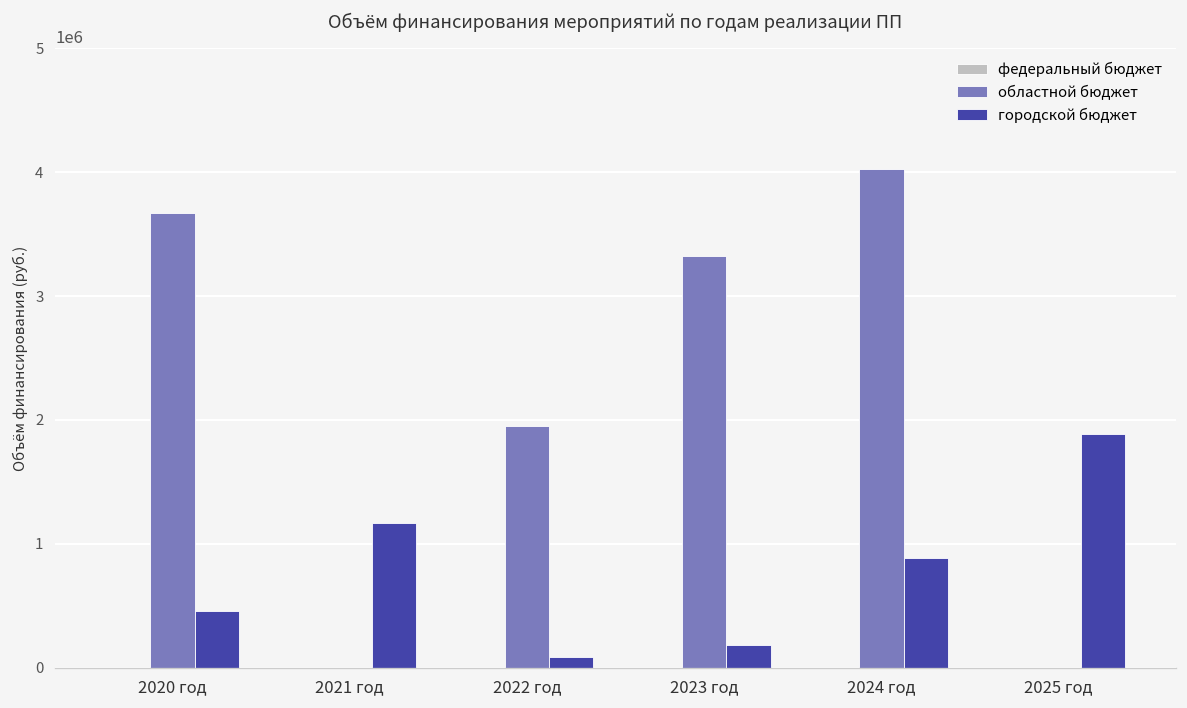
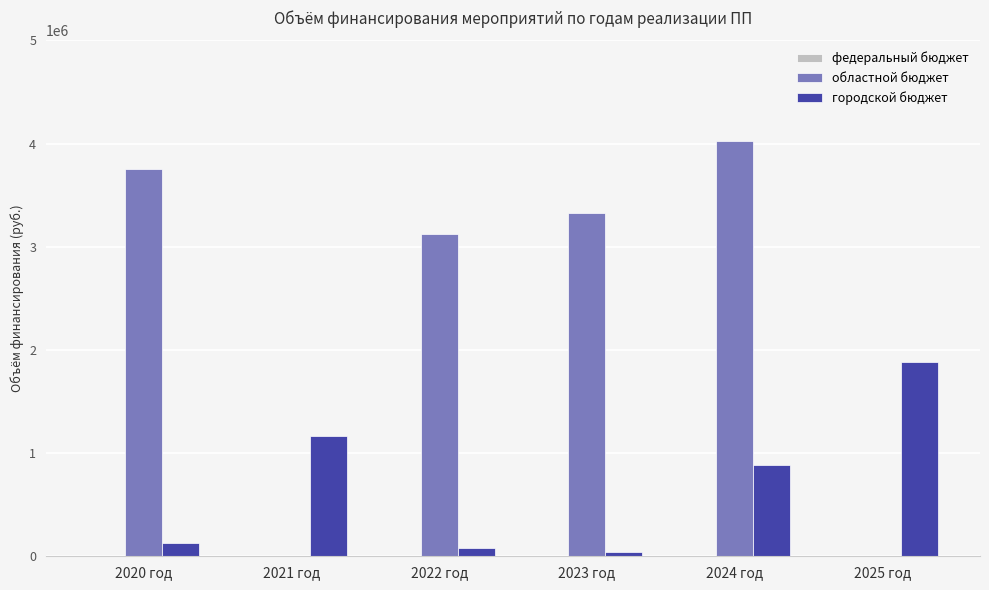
  {
    "федеральный бюджет": {
      "2020 год": 0,
      "2021 год": 0,
      "2022 год": 0,
      "2023 год": 0,
      "2024 год": 0,
      "2025 год": 0
    },
    "областной бюджет": {
-     "2020 год": 3670000,
+     "2020 год": 3760000,
      "2021 год": 0,
-     "2022 год": 1950000,
+     "2022 год": 3120000,
      "2023 год": 3320000,
      "2024 год": 4020000,
      "2025 год": 0
    },
    "городской бюджет": {
-     "2020 год": 460000,
+     "2020 год": 130000,
      "2021 год": 1170000,
      "2022 год": 80000,
-     "2023 год": 180000,
+     "2023 год": 40000,
      "2024 год": 880000,
      "2025 год": 1880000
    }
  }
